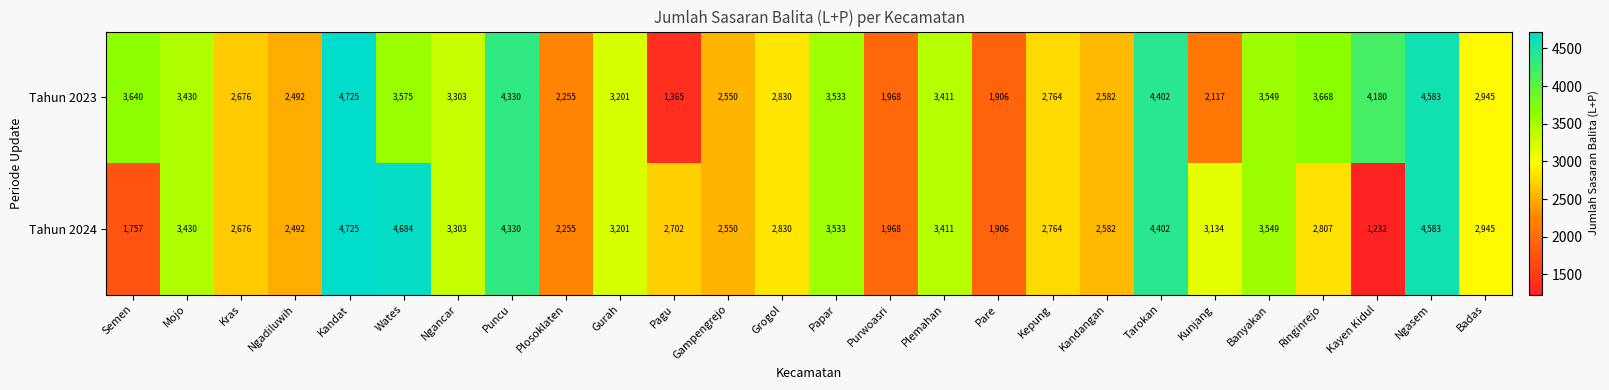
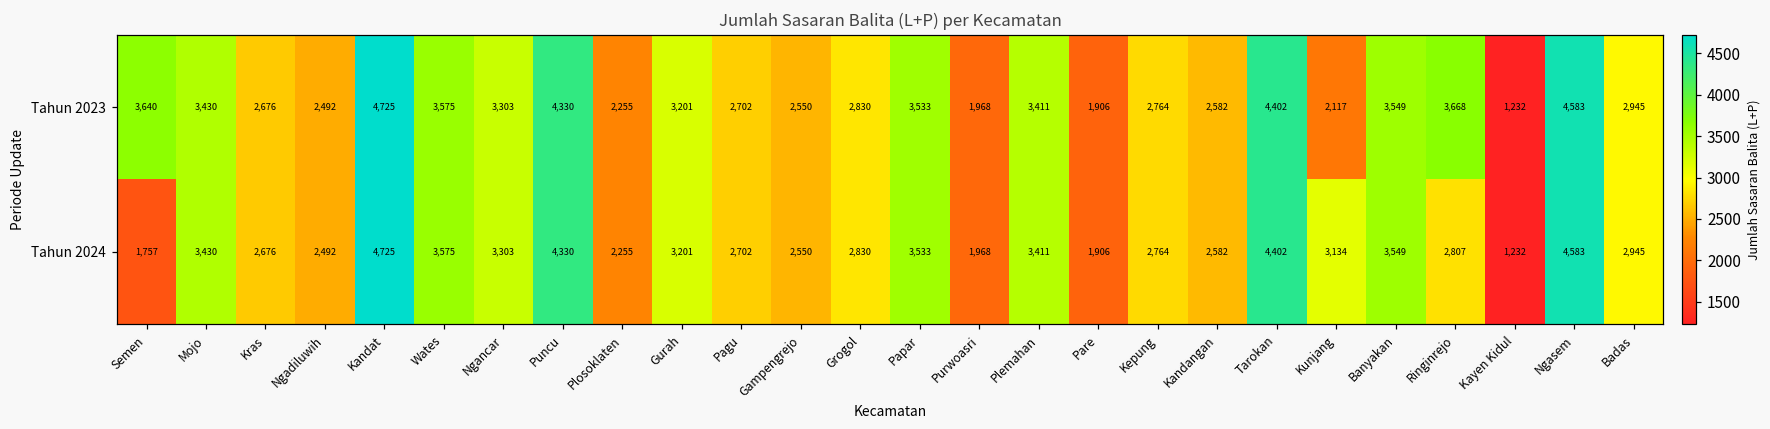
  {
    "Tahun 2023": {
      "Semen": "3,640",
      "Mojo": "3,430",
      "Kras": "2,676",
      "Ngadiluwih": "2,492",
      "Kandat": "4,725",
      "Wates": "3,575",
      "Ngancar": "3,303",
      "Puncu": "4,330",
      "Plosoklaten": "2,255",
      "Gurah": "3,201",
-     "Pagu": "1,365",
+     "Pagu": "2,702",
      "Gampengrejo": "2,550",
      "Grogol": "2,830",
      "Papar": "3,533",
      "Purwoasri": "1,968",
      "Plemahan": "3,411",
      "Pare": "1,906",
      "Kepung": "2,764",
      "Kandangan": "2,582",
      "Tarokan": "4,402",
      "Kunjang": "2,117",
      "Banyakan": "3,549",
      "Ringinrejo": "3,668",
-     "Kayen Kidul": "4,180",
+     "Kayen Kidul": "1,232",
      "Ngasem": "4,583",
      "Badas": "2,945"
    },
    "Tahun 2024": {
      "Semen": "1,757",
      "Mojo": "3,430",
      "Kras": "2,676",
      "Ngadiluwih": "2,492",
      "Kandat": "4,725",
-     "Wates": "4,684",
+     "Wates": "3,575",
      "Ngancar": "3,303",
      "Puncu": "4,330",
      "Plosoklaten": "2,255",
      "Gurah": "3,201",
      "Pagu": "2,702",
      "Gampengrejo": "2,550",
      "Grogol": "2,830",
      "Papar": "3,533",
      "Purwoasri": "1,968",
      "Plemahan": "3,411",
      "Pare": "1,906",
      "Kepung": "2,764",
      "Kandangan": "2,582",
      "Tarokan": "4,402",
      "Kunjang": "3,134",
      "Banyakan": "3,549",
      "Ringinrejo": "2,807",
      "Kayen Kidul": "1,232",
      "Ngasem": "4,583",
      "Badas": "2,945"
    }
  }
